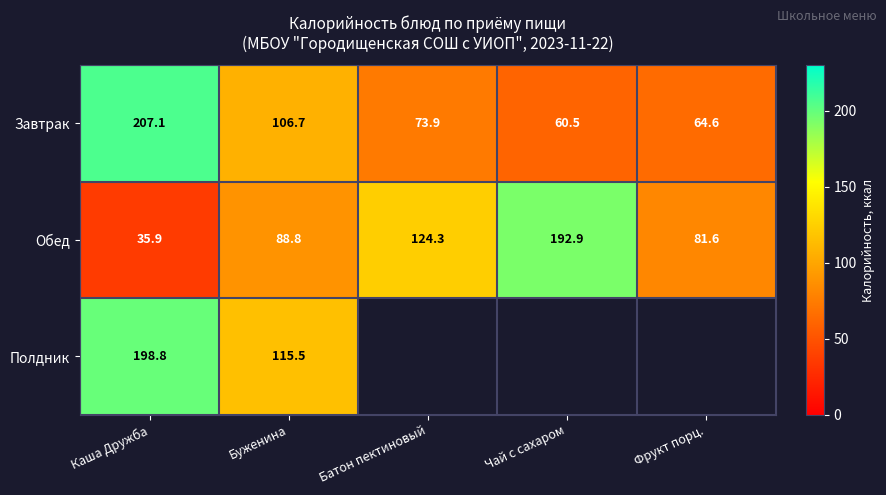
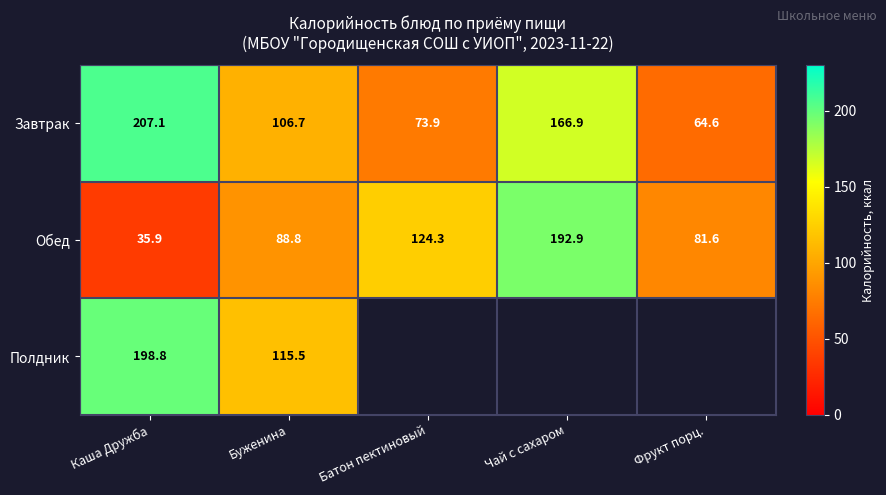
  {
    "Завтрак": {
      "Каша Дружба": 207.1,
      "Буженина": 106.7,
      "Батон пектиновый": 73.9,
-     "Чай с сахаром": 60.5,
+     "Чай с сахаром": 166.9,
      "Фрукт порц.": 64.6
    },
    "Обед": {
      "Каша Дружба": 35.9,
      "Буженина": 88.8,
      "Батон пектиновый": 124.3,
      "Чай с сахаром": 192.9,
      "Фрукт порц.": 81.6
    },
    "Полдник": {
      "Каша Дружба": 198.8,
      "Буженина": 115.5
    }
  }
